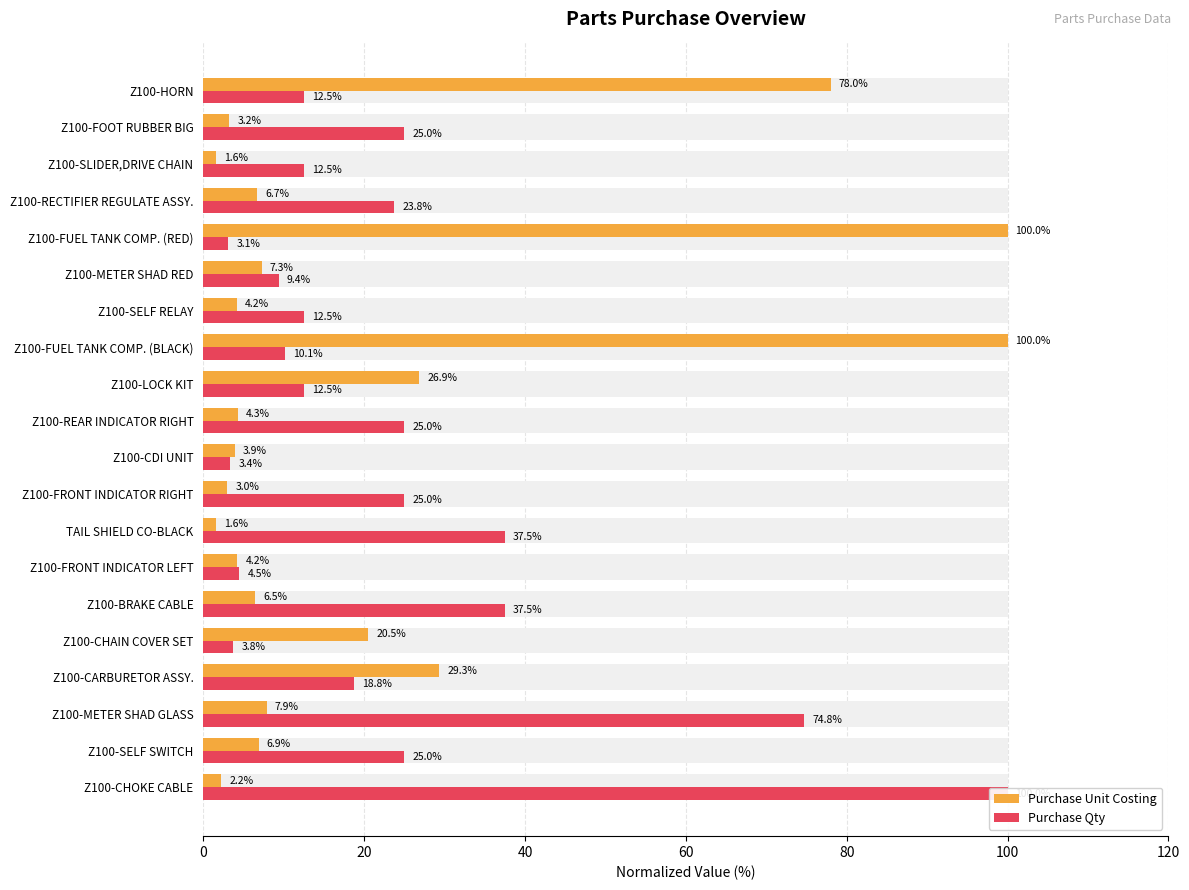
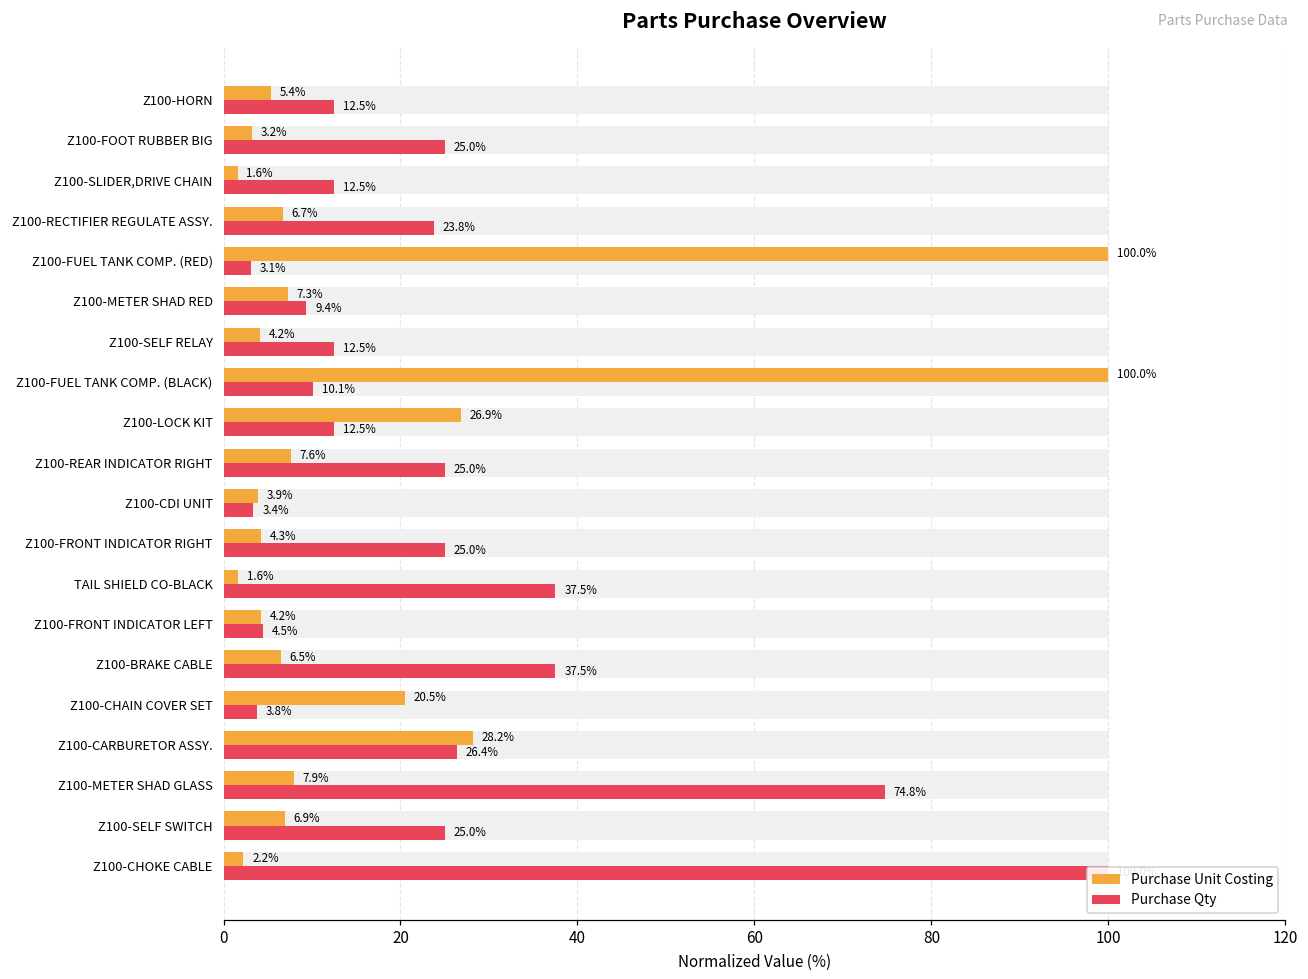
  {
    "Purchase Unit Costing": {
-     "Z100-HORN": "78.0%",
+     "Z100-HORN": "5.4%",
      "Z100-FUEL TANK COMP. (RED)": "100.0%",
      "Z100-FUEL TANK COMP. (BLACK)": "100.0%",
-     "Z100-REAR INDICATOR RIGHT": "4.3%",
-     "Z100-FRONT INDICATOR RIGHT": "3.0%",
-     "Z100-CARBURETOR ASSY.": "29.3%"
+     "Z100-REAR INDICATOR RIGHT": "7.6%",
+     "Z100-FRONT INDICATOR RIGHT": "4.3%",
+     "Z100-CARBURETOR ASSY.": "28.2%"
    },
    "Purchase Qty": {
-     "Z100-CARBURETOR ASSY.": "18.8%"
+     "Z100-CARBURETOR ASSY.": "26.4%"
    }
  }
